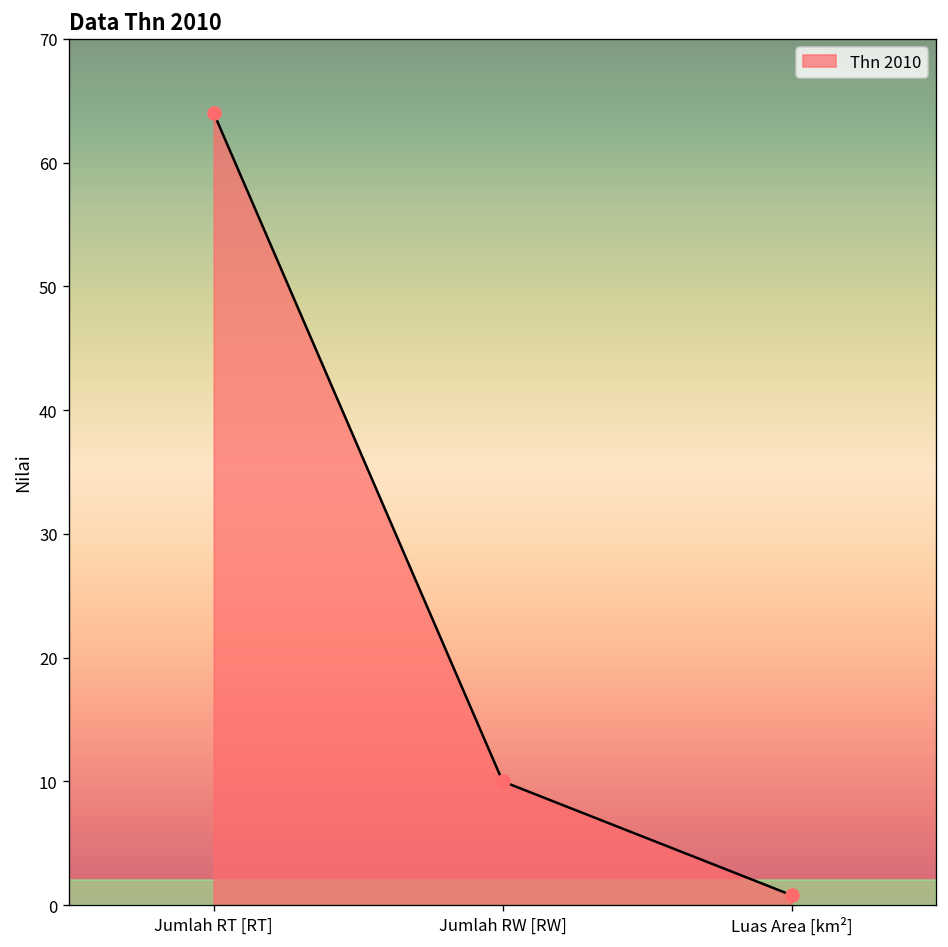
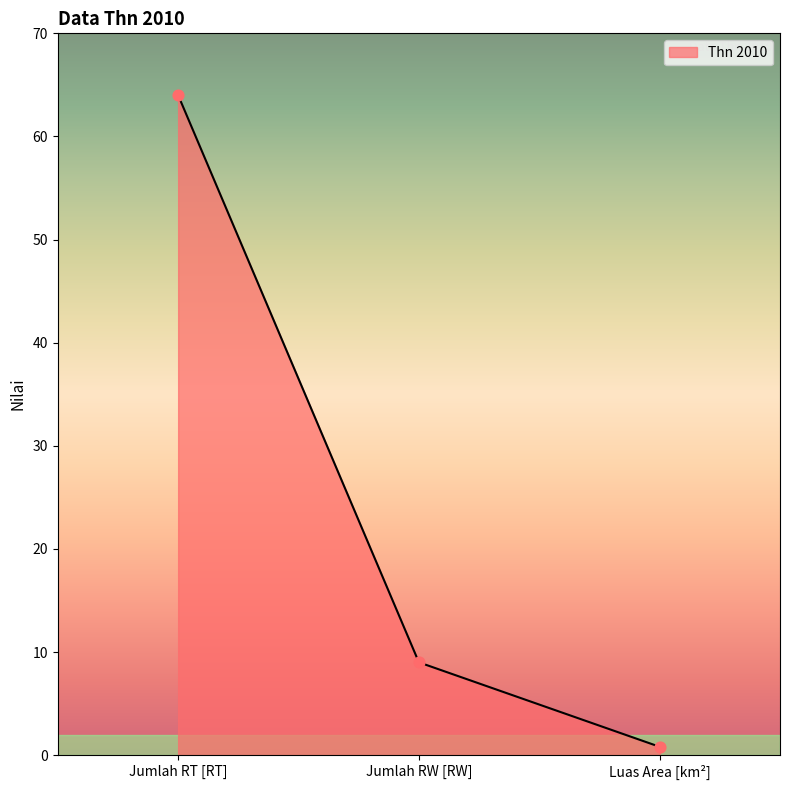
  {
    "Jumlah RT [RT]": 64,
-   "Jumlah RW [RW]": 10
+   "Jumlah RW [RW]": 9
  }
